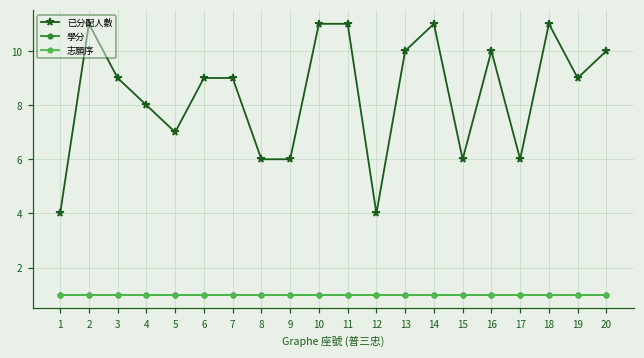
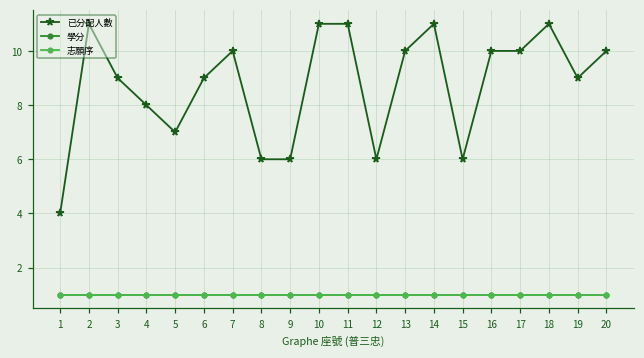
  {
    "已分配人數": {
      "1": 4,
      "3": 9,
      "4": 8,
      "5": 7,
      "6": 9,
-     "7": 9,
+     "7": 10,
      "8": 6,
      "9": 6,
      "10": 11,
      "11": 11,
-     "12": 4,
+     "12": 6,
      "13": 10,
      "14": 11,
      "15": 6,
      "16": 10,
-     "17": 6,
+     "17": 10,
      "18": 11,
      "19": 9,
      "20": 10
    },
    "志願序": {
      "1": 1,
      "2": 1,
      "3": 1,
      "4": 1,
      "5": 1,
      "6": 1,
      "7": 1,
      "8": 1,
      "9": 1,
      "10": 1,
      "11": 1,
      "12": 1,
      "13": 1,
      "14": 1,
      "15": 1,
      "16": 1,
      "17": 1,
      "18": 1,
      "19": 1,
      "20": 1
    }
  }
